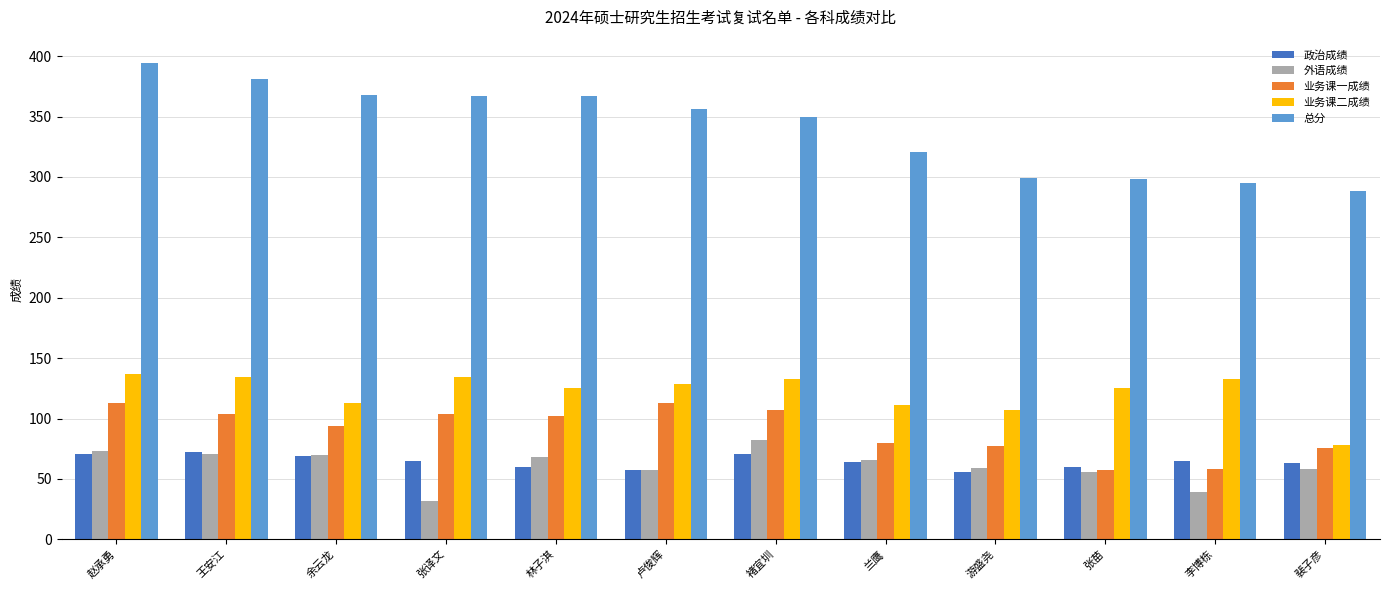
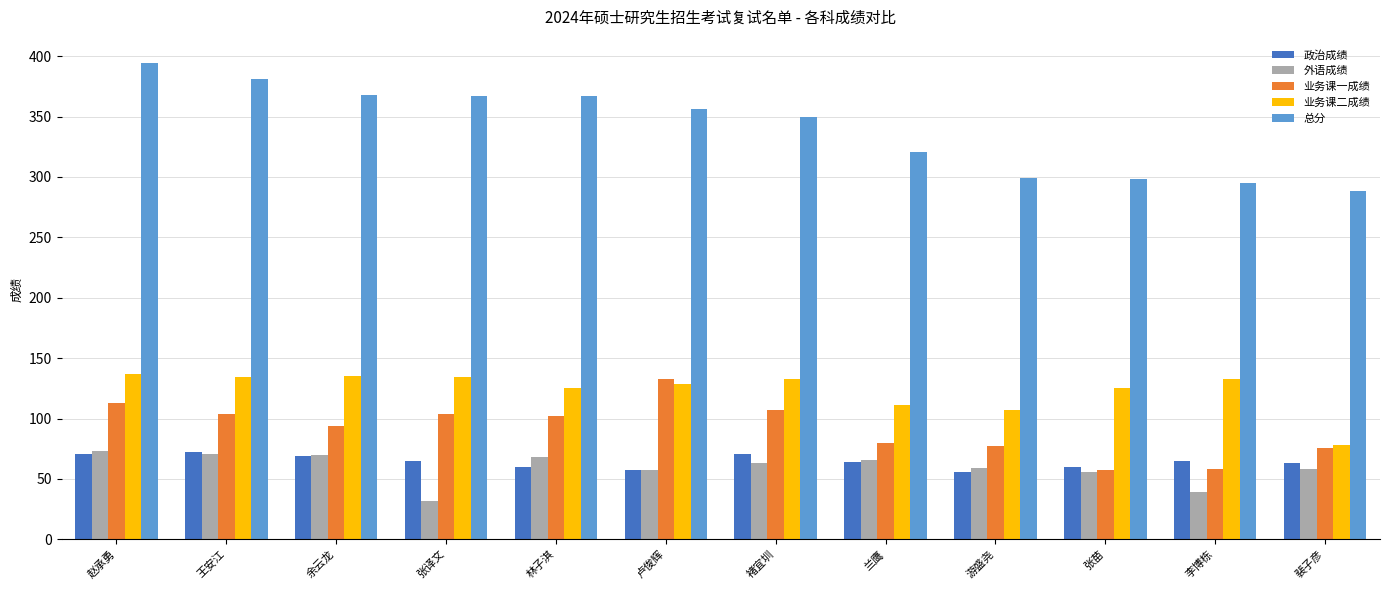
  {
    "外语成绩": {
      "赵承勇": 73,
      "王安江": 71,
      "余云龙": 70,
      "张译文": 32,
      "林子淇": 68,
      "卢俊辉": 57,
-     "褚宜圳": 82,
+     "褚宜圳": 63,
      "兰鹰": 66,
      "游盛尧": 59,
      "张苗": 56,
      "李博栋": 39,
      "裴子彦": 58
    },
    "业务课一成绩": {
      "赵承勇": 113,
      "王安江": 104,
      "余云龙": 94,
      "张译文": 104,
      "林子淇": 102,
-     "卢俊辉": 113,
+     "卢俊辉": 133,
      "褚宜圳": 107,
      "兰鹰": 80,
      "游盛尧": 77,
      "张苗": 57,
      "李博栋": 58,
      "裴子彦": 76
    },
    "业务课二成绩": {
      "赵承勇": 137,
      "王安江": 134,
-     "余云龙": 113,
+     "余云龙": 135,
      "张译文": 134,
      "林子淇": 125,
      "卢俊辉": 129,
      "褚宜圳": 133,
      "兰鹰": 111,
      "游盛尧": 107,
      "张苗": 125,
      "李博栋": 133,
      "裴子彦": 78
    }
  }
